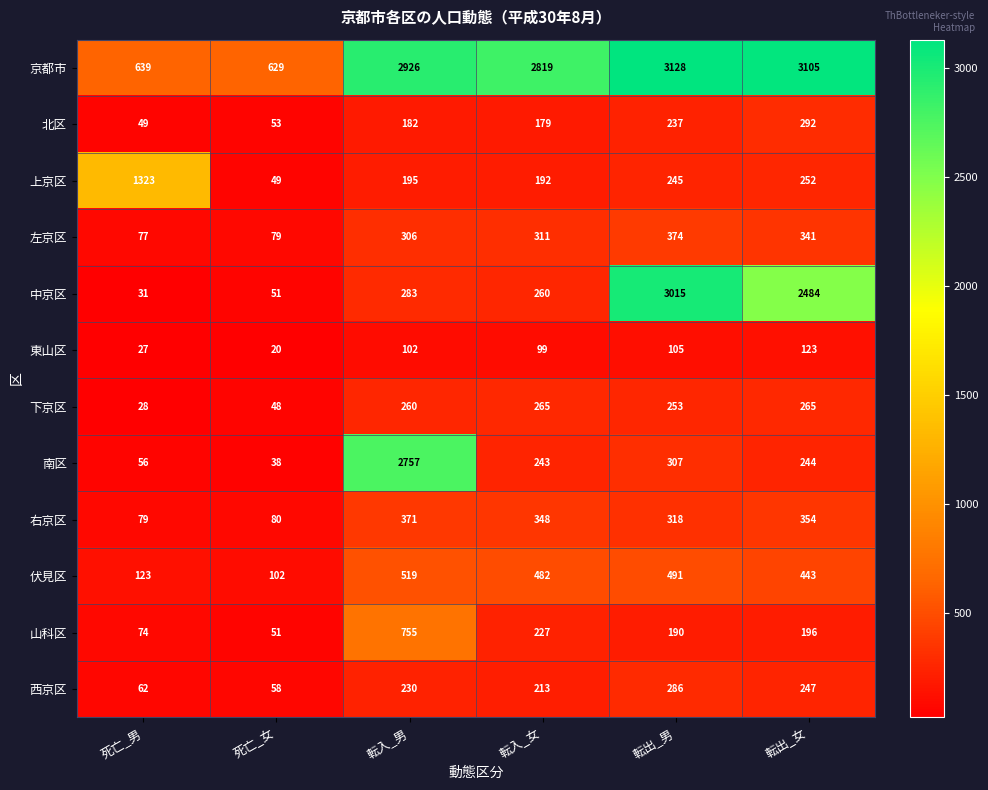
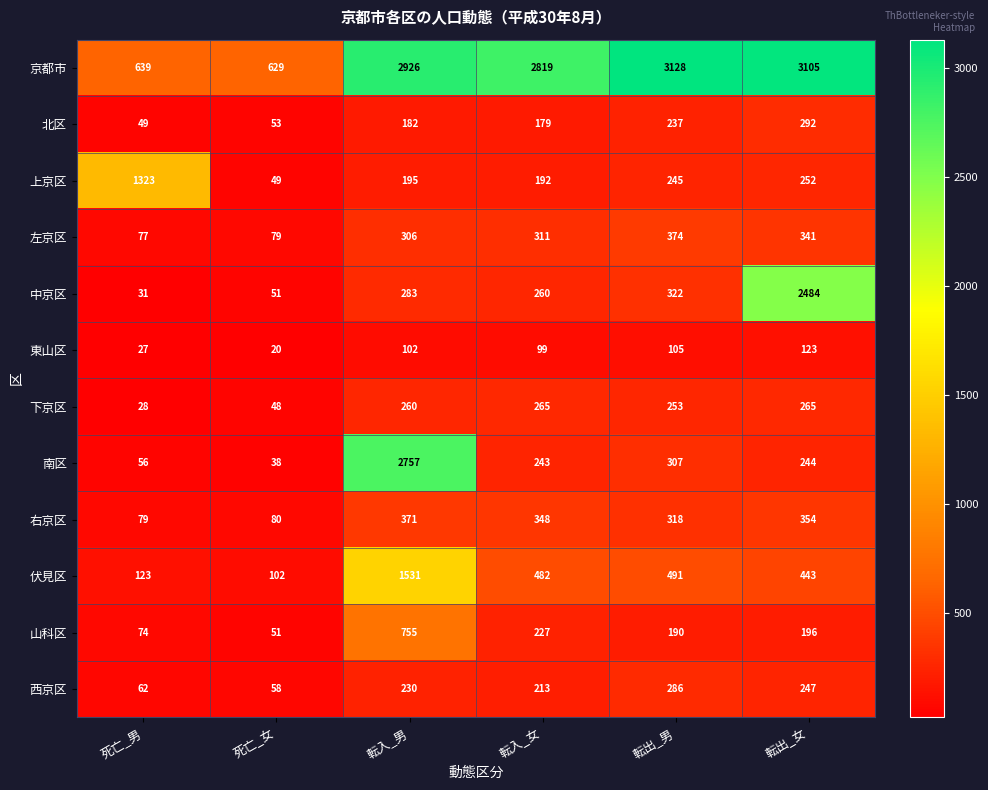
  {
    "京都市": {
      "死亡_男": 639,
      "死亡_女": 629,
      "転入_男": 2926,
      "転入_女": 2819,
      "転出_男": 3128,
      "転出_女": 3105
    },
    "北区": {
      "死亡_男": 49,
      "死亡_女": 53,
      "転入_男": 182,
      "転入_女": 179,
      "転出_男": 237,
      "転出_女": 292
    },
    "上京区": {
      "死亡_男": 1323,
      "死亡_女": 49,
      "転入_男": 195,
      "転入_女": 192,
      "転出_男": 245,
      "転出_女": 252
    },
    "左京区": {
      "死亡_男": 77,
      "死亡_女": 79,
      "転入_男": 306,
      "転入_女": 311,
      "転出_男": 374,
      "転出_女": 341
    },
    "中京区": {
      "死亡_男": 31,
      "死亡_女": 51,
      "転入_男": 283,
      "転入_女": 260,
-     "転出_男": 3015,
+     "転出_男": 322,
      "転出_女": 2484
    },
    "東山区": {
      "死亡_男": 27,
      "死亡_女": 20,
      "転入_男": 102,
      "転入_女": 99,
      "転出_男": 105,
      "転出_女": 123
    },
    "下京区": {
      "死亡_男": 28,
      "死亡_女": 48,
      "転入_男": 260,
      "転入_女": 265,
      "転出_男": 253,
      "転出_女": 265
    },
    "南区": {
      "死亡_男": 56,
      "死亡_女": 38,
      "転入_男": 2757,
      "転入_女": 243,
      "転出_男": 307,
      "転出_女": 244
    },
    "右京区": {
      "死亡_男": 79,
      "死亡_女": 80,
      "転入_男": 371,
      "転入_女": 348,
      "転出_男": 318,
      "転出_女": 354
    },
    "伏見区": {
      "死亡_男": 123,
      "死亡_女": 102,
-     "転入_男": 519,
+     "転入_男": 1531,
      "転入_女": 482,
      "転出_男": 491,
      "転出_女": 443
    },
    "山科区": {
      "死亡_男": 74,
      "死亡_女": 51,
      "転入_男": 755,
      "転入_女": 227,
      "転出_男": 190,
      "転出_女": 196
    },
    "西京区": {
      "死亡_男": 62,
      "死亡_女": 58,
      "転入_男": 230,
      "転入_女": 213,
      "転出_男": 286,
      "転出_女": 247
    }
  }
